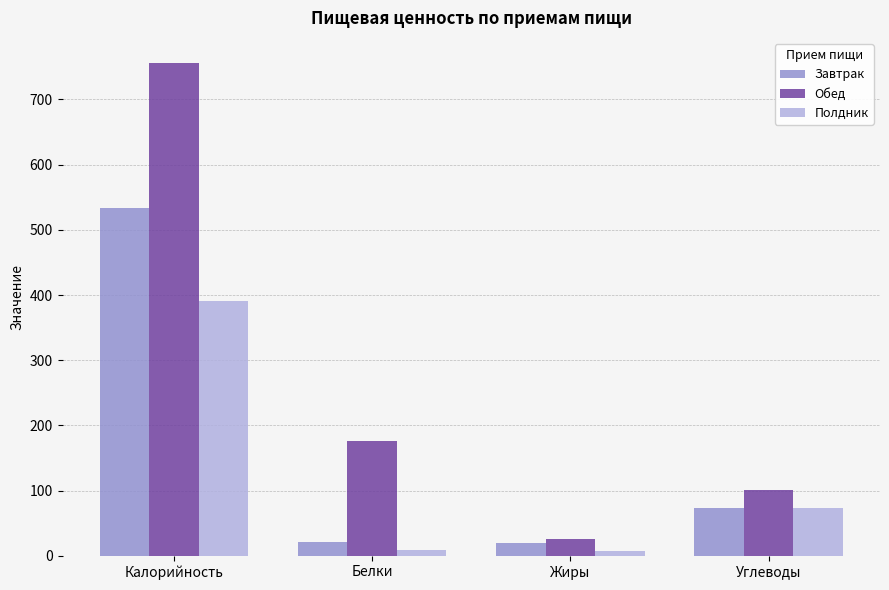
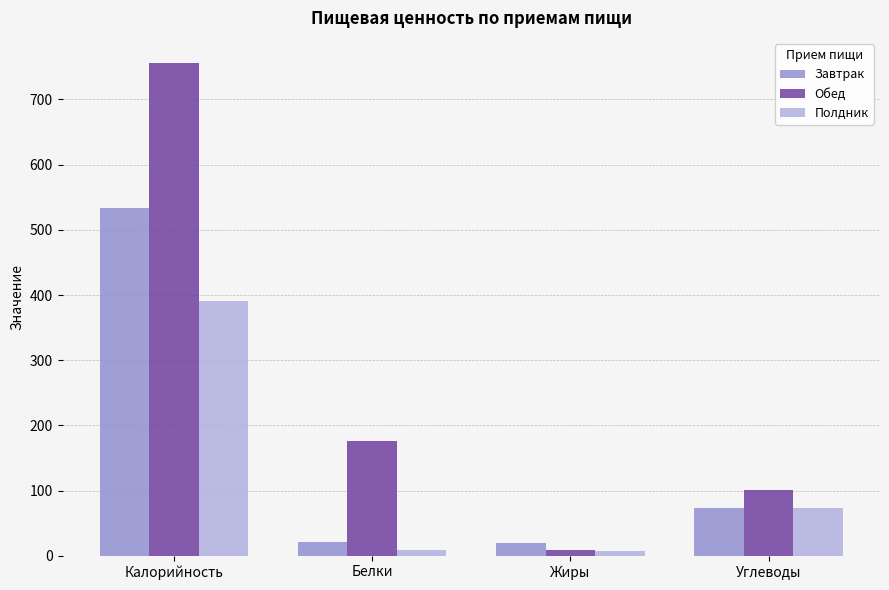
  {
    "Обед": {
      "Калорийность": 760,
      "Белки": 180,
-     "Жиры": 30,
+     "Жиры": 10,
      "Углеводы": 100
    }
  }
